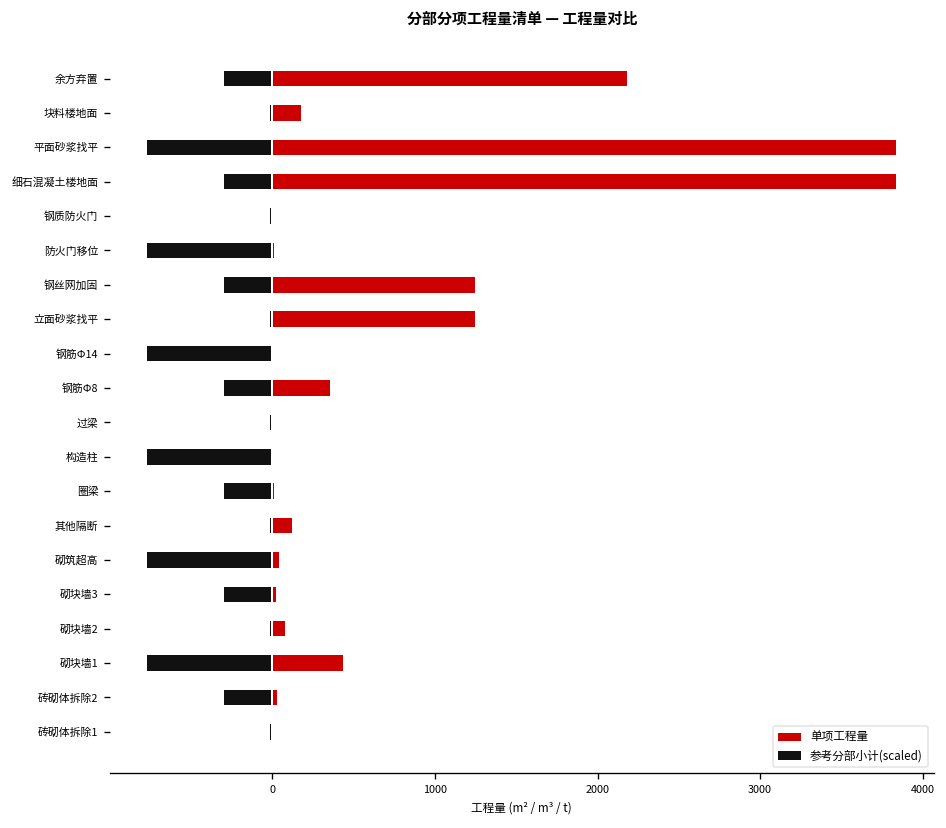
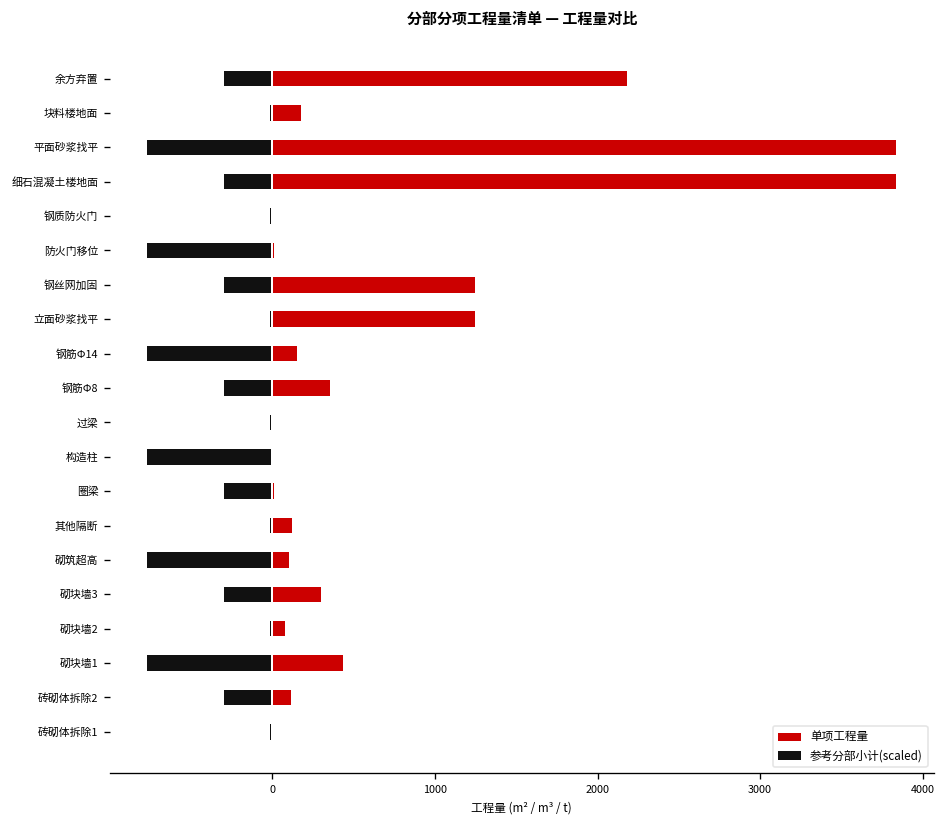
  {
    "单项工程量": {
      "余方弃置": 2180,
      "块料楼地面": 180,
      "平面砂浆找平": 3840,
      "细石混凝土楼地面": 3840,
      "钢丝网加固": 1250,
      "立面砂浆找平": 1250,
-     "钢筋Φ14": 0,
+     "钢筋Φ14": 150,
      "钢筋Φ8": 360,
      "其他隔断": 120,
-     "砌筑超高": 40,
-     "砌块墙3": 30,
+     "砌筑超高": 110,
+     "砌块墙3": 300,
      "砌块墙2": 80,
      "砌块墙1": 430,
-     "砖砌体拆除2": 30
+     "砖砌体拆除2": 120
    },
    "参考分部小计(scaled)": {
      "余方弃置": -300,
      "平面砂浆找平": -770,
      "细石混凝土楼地面": -300,
      "防火门移位": -770,
      "钢丝网加固": -300,
      "钢筋Φ14": -770,
      "钢筋Φ8": -300,
      "构造柱": -770,
      "圈梁": -300,
      "砌筑超高": -770,
      "砌块墙3": -300,
      "砌块墙1": -770,
      "砖砌体拆除2": -300
    }
  }
